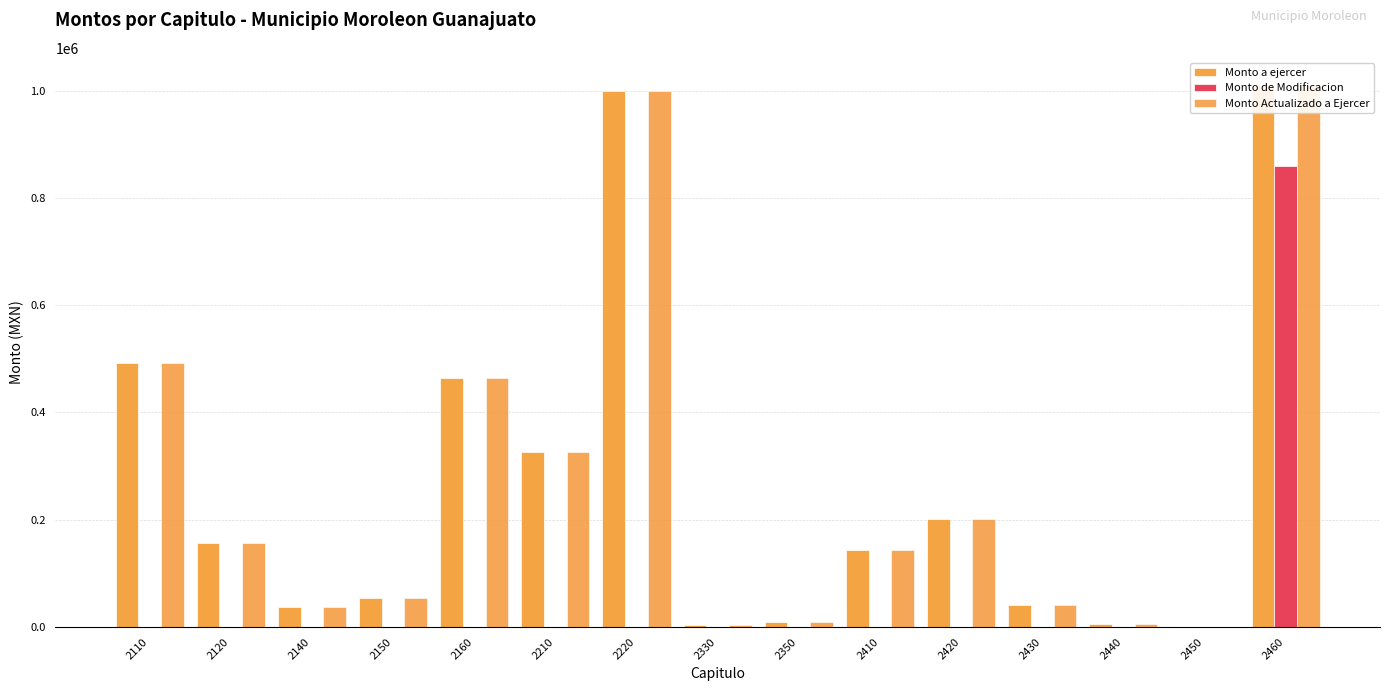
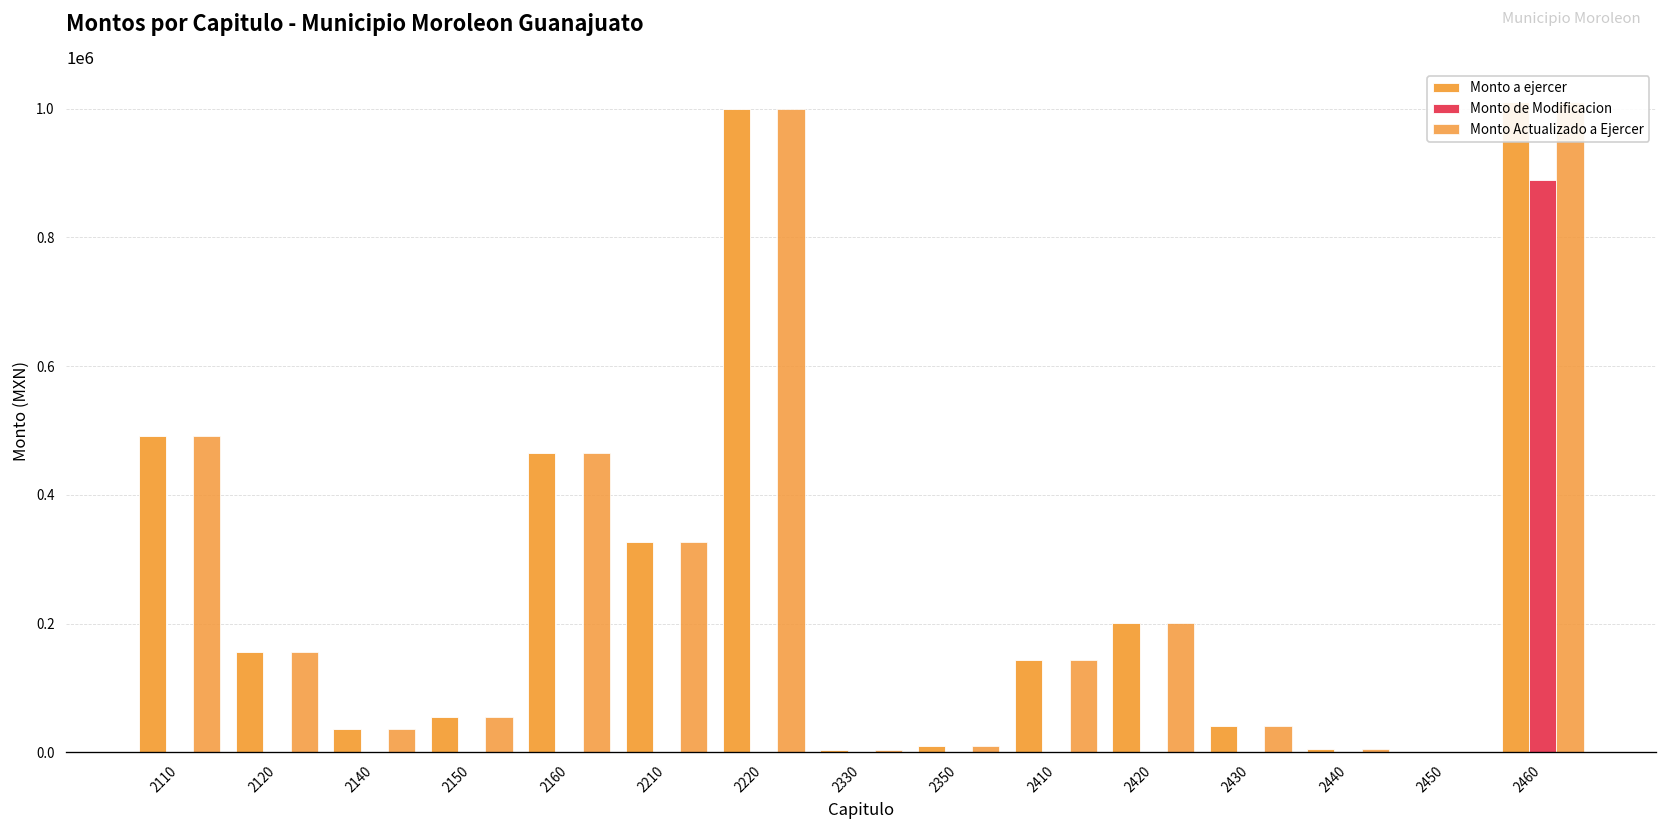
  {
    "Monto de Modificacion": {
      "2110": 0,
      "2120": 0,
      "2140": 0,
      "2150": 0,
      "2160": 0,
      "2210": 0,
      "2220": 0,
      "2330": 0,
      "2350": 0,
      "2410": 0,
      "2420": 0,
      "2430": 0,
      "2440": 0,
      "2450": 0,
-     "2460": 860000
+     "2460": 890000
    }
  }
